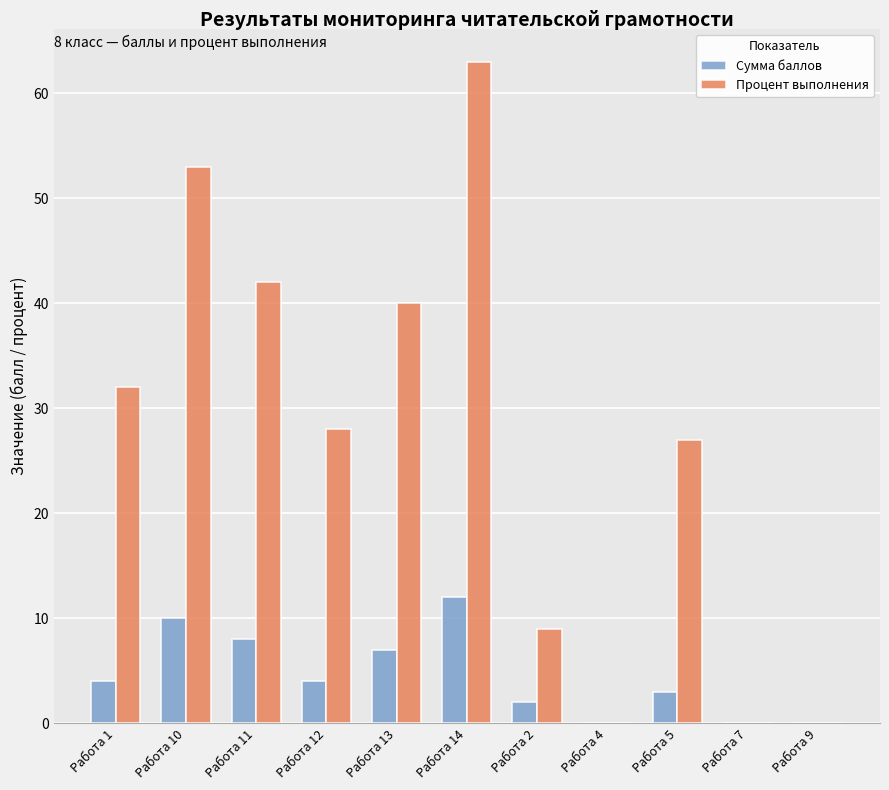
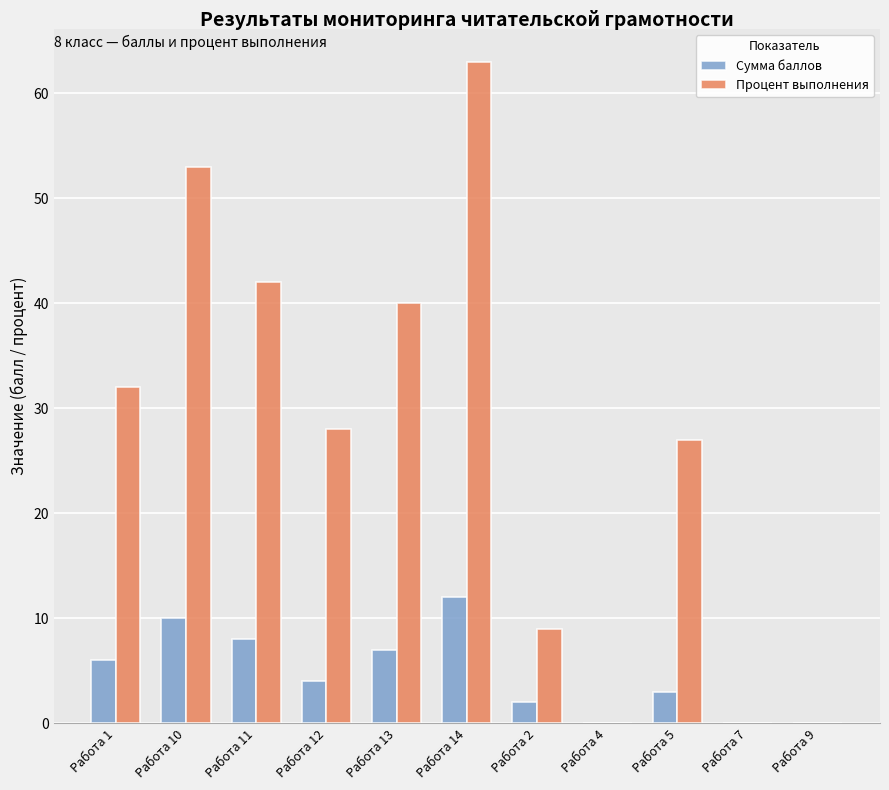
  {
    "Сумма баллов": {
-     "Работа 1": 4,
+     "Работа 1": 6,
      "Работа 10": 10,
      "Работа 11": 8,
      "Работа 12": 4,
      "Работа 13": 7,
      "Работа 14": 12,
      "Работа 2": 2,
      "Работа 4": 0,
      "Работа 5": 3,
      "Работа 7": 0,
      "Работа 9": 0
    },
    "Процент выполнения": {
      "Работа 1": 32,
      "Работа 10": 53,
      "Работа 11": 42,
      "Работа 12": 28,
      "Работа 13": 40,
      "Работа 14": 63,
      "Работа 2": 9,
      "Работа 4": 0,
      "Работа 5": 27,
      "Работа 7": 0,
      "Работа 9": 0
    }
  }
